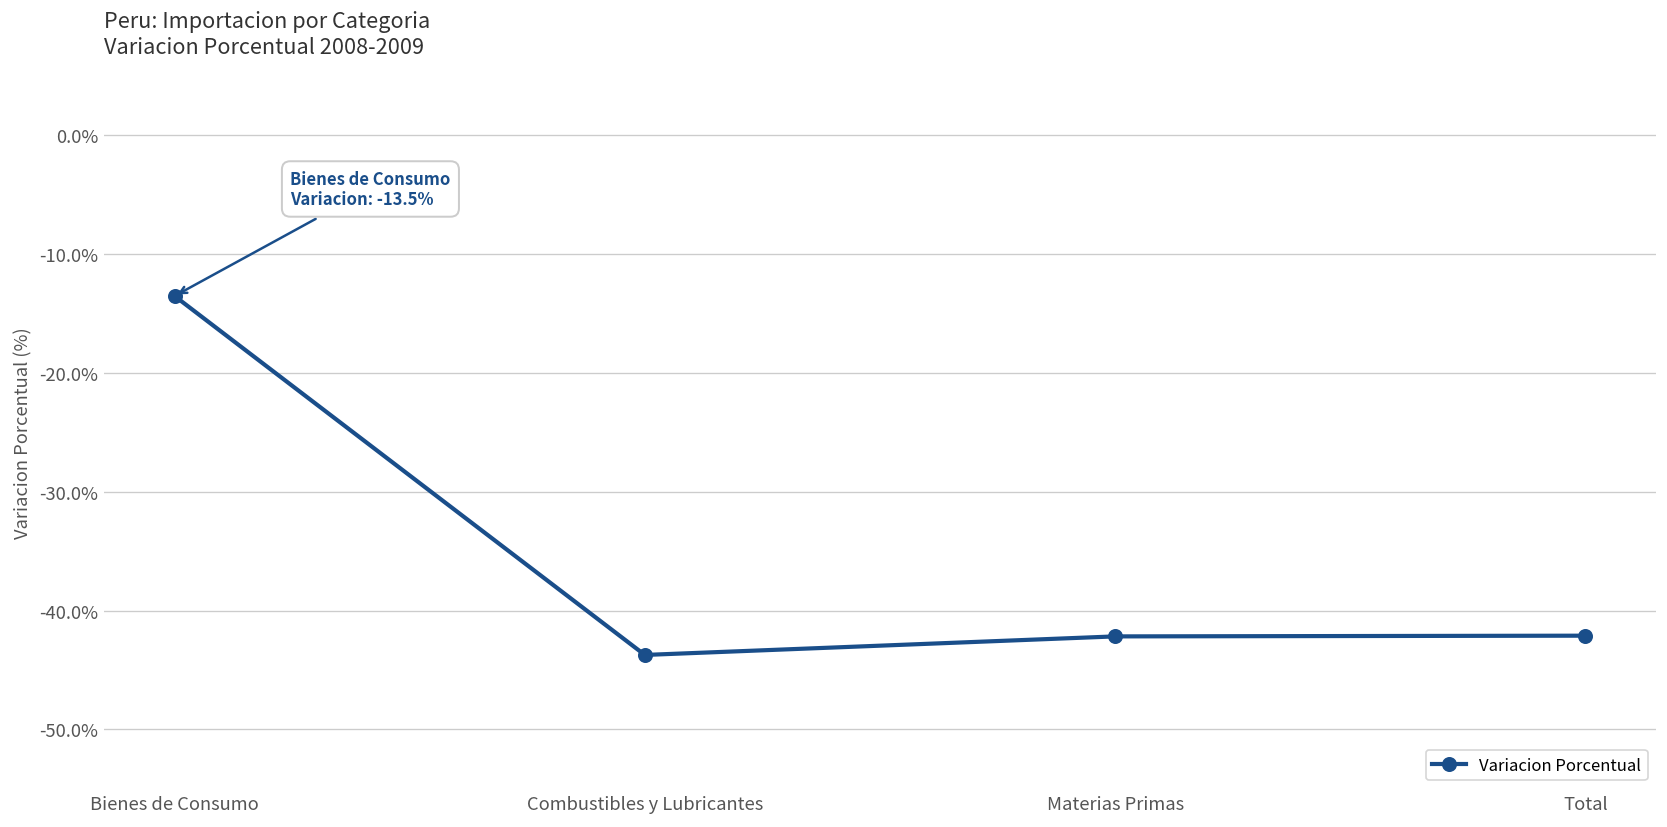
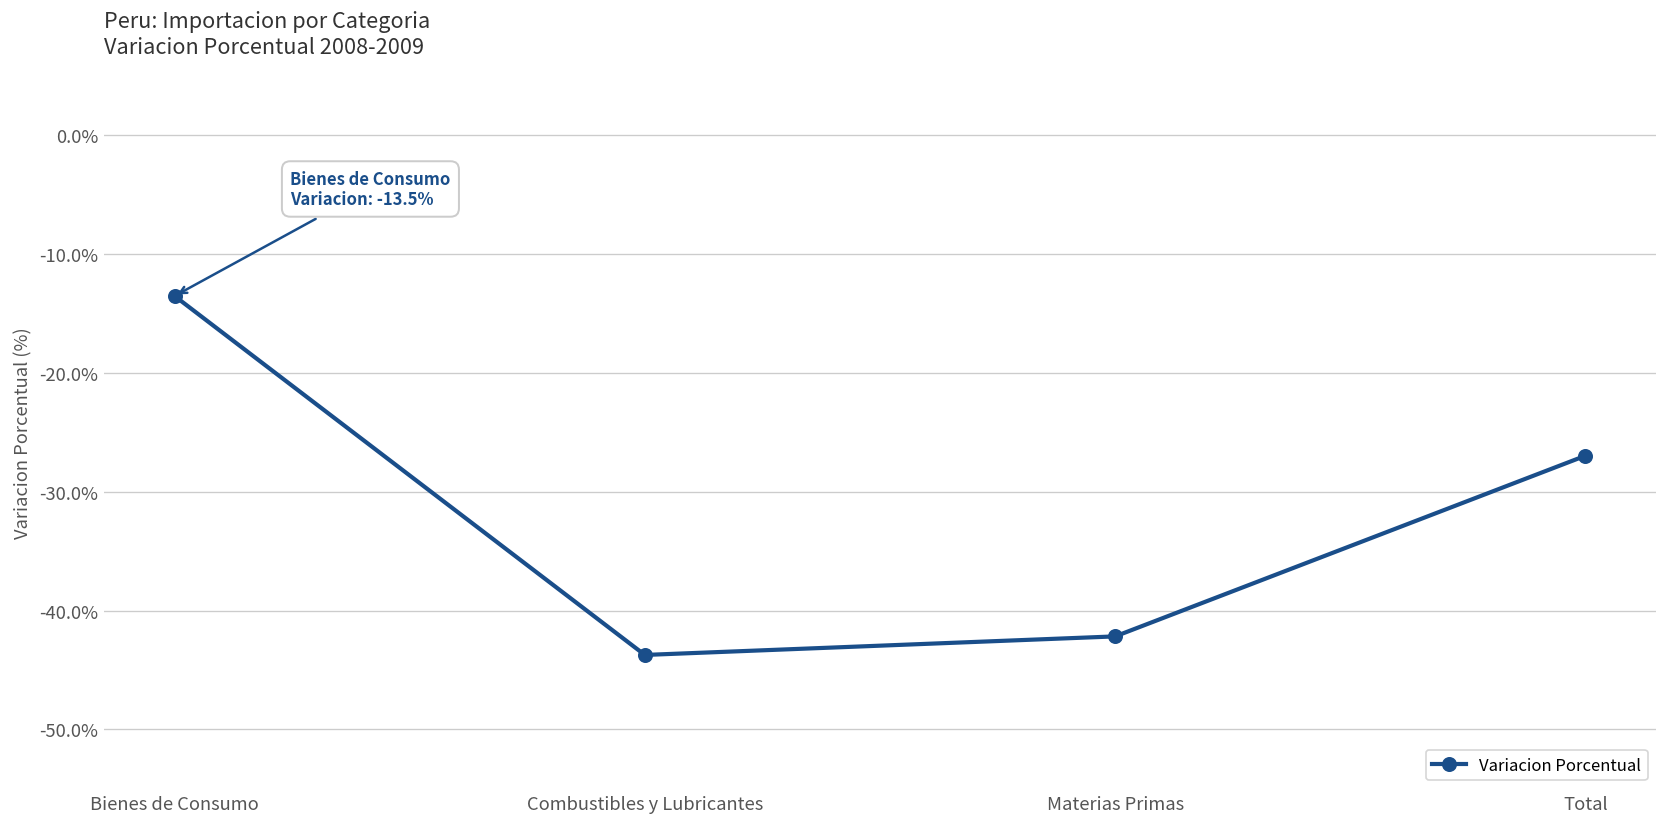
  {
    "Combustibles y Lubricantes": "-44%",
    "Materias Primas": "-42%",
-   "Total": "-42%"
+   "Total": "-27%"
  }
